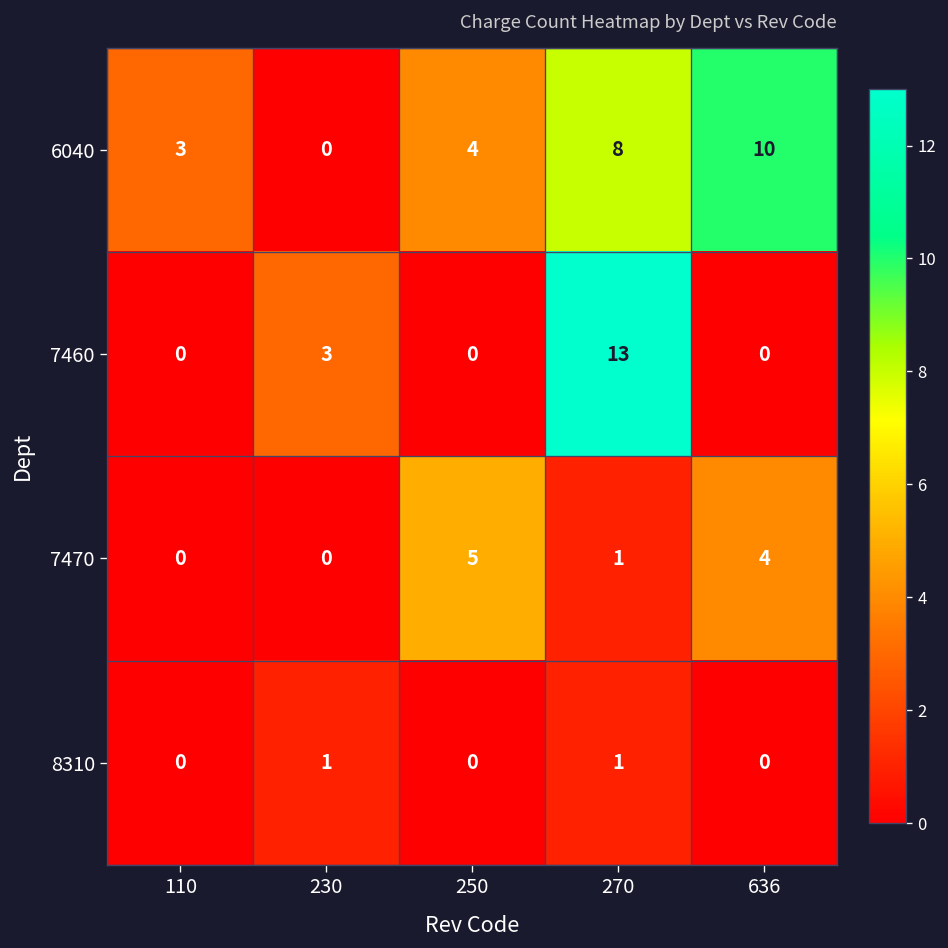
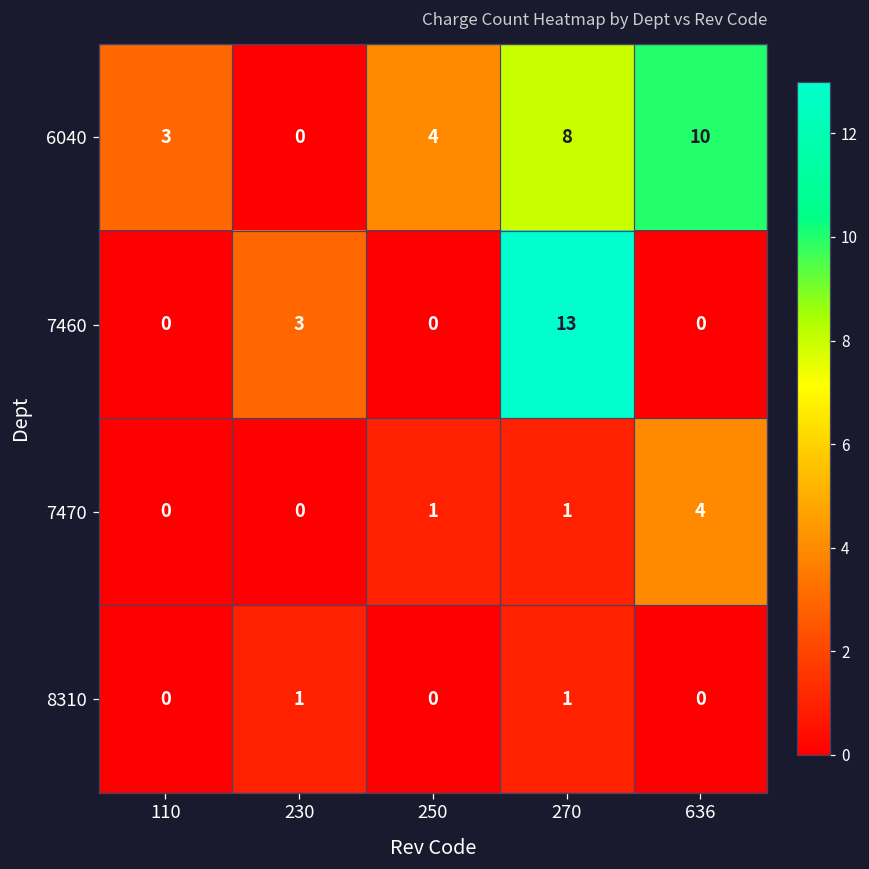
  {
    "6040": {
      "110": 3,
      "230": 0,
      "250": 4,
      "270": 8,
      "636": 10
    },
    "7460": {
      "110": 0,
      "230": 3,
      "250": 0,
      "270": 13,
      "636": 0
    },
    "7470": {
      "110": 0,
      "230": 0,
-     "250": 5,
+     "250": 1,
      "270": 1,
      "636": 4
    },
    "8310": {
      "110": 0,
      "230": 1,
      "250": 0,
      "270": 1,
      "636": 0
    }
  }
